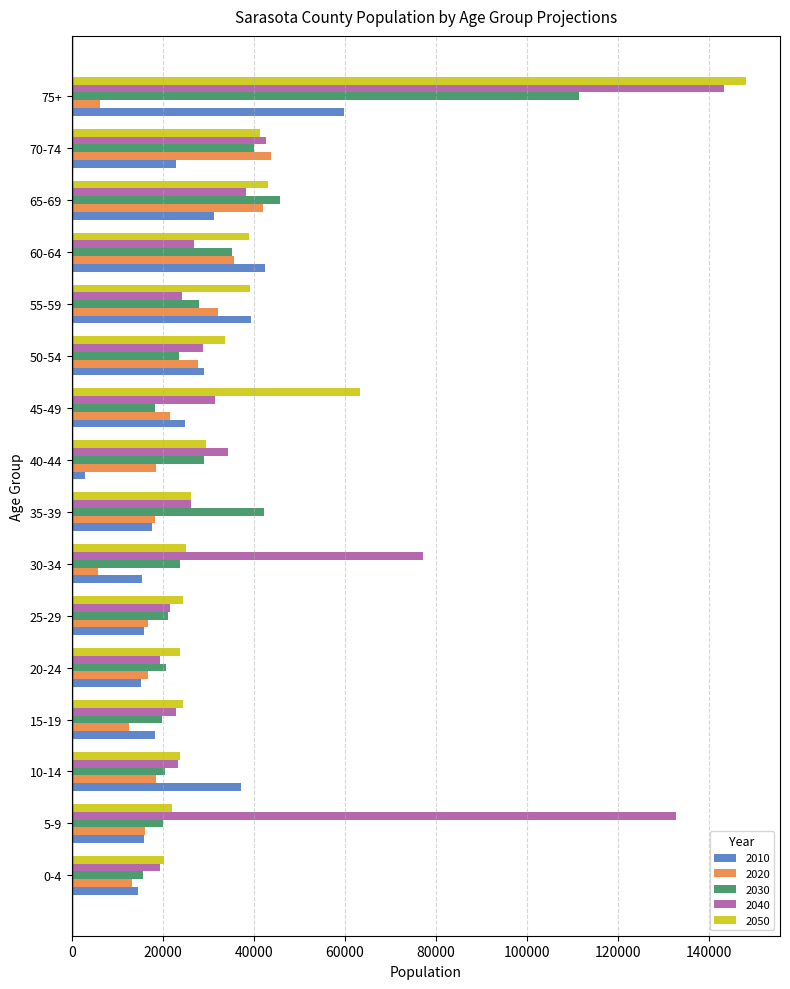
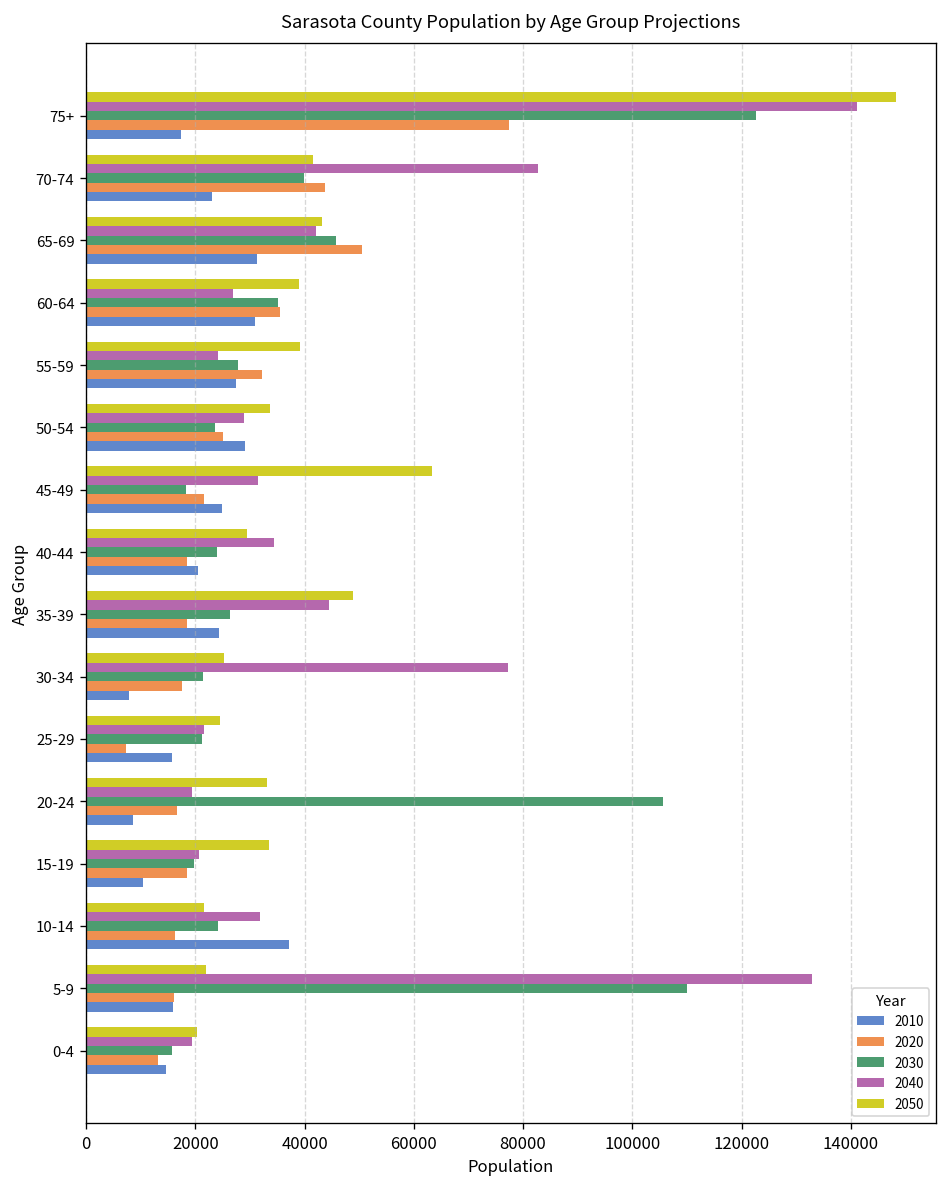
  {
    "2010": {
-     "75+": 60000,
+     "75+": 17000,
      "70-74": 23000,
      "65-69": 31000,
-     "60-64": 43000,
-     "55-59": 39000,
+     "60-64": 31000,
+     "55-59": 27000,
      "50-54": 29000,
      "45-49": 25000,
-     "40-44": 3000,
-     "35-39": 18000,
-     "30-34": 15000,
+     "40-44": 20000,
+     "35-39": 24000,
+     "30-34": 8000,
      "25-29": 16000,
-     "20-24": 15000,
-     "15-19": 18000,
+     "20-24": 9000,
+     "15-19": 10000,
      "10-14": 37000,
      "5-9": 16000,
      "0-4": 15000
    },
    "2020": {
-     "75+": 6000,
+     "75+": 77000,
      "70-74": 44000,
-     "65-69": 42000,
+     "65-69": 51000,
      "60-64": 36000,
      "55-59": 32000,
-     "50-54": 28000,
+     "50-54": 25000,
      "45-49": 22000,
      "40-44": 19000,
      "35-39": 18000,
-     "30-34": 6000,
-     "25-29": 17000,
+     "30-34": 18000,
+     "25-29": 7000,
      "20-24": 17000,
-     "15-19": 13000,
-     "10-14": 19000,
+     "15-19": 18000,
+     "10-14": 16000,
      "5-9": 16000,
      "0-4": 13000
    },
    "2030": {
-     "75+": 111000,
+     "75+": 123000,
      "70-74": 40000,
      "65-69": 46000,
      "60-64": 35000,
      "55-59": 28000,
      "50-54": 24000,
      "45-49": 18000,
-     "40-44": 29000,
-     "35-39": 42000,
-     "30-34": 24000,
+     "40-44": 24000,
+     "35-39": 26000,
+     "30-34": 22000,
      "25-29": 21000,
-     "20-24": 21000,
+     "20-24": 106000,
      "15-19": 20000,
-     "10-14": 20000,
-     "5-9": 20000,
+     "10-14": 24000,
+     "5-9": 110000,
      "0-4": 16000
    },
    "2040": {
-     "75+": 143000,
-     "70-74": 43000,
-     "65-69": 38000,
+     "75+": 141000,
+     "70-74": 83000,
+     "65-69": 42000,
      "60-64": 27000,
      "55-59": 24000,
      "50-54": 29000,
      "45-49": 31000,
      "40-44": 34000,
-     "35-39": 26000,
+     "35-39": 45000,
      "30-34": 77000,
      "25-29": 22000,
      "20-24": 19000,
-     "15-19": 23000,
-     "10-14": 23000,
+     "15-19": 21000,
+     "10-14": 32000,
      "5-9": 133000,
      "0-4": 19000
    },
    "2050": {
      "75+": 148000,
      "70-74": 41000,
      "65-69": 43000,
      "60-64": 39000,
      "55-59": 39000,
      "50-54": 34000,
      "45-49": 63000,
      "40-44": 29000,
-     "35-39": 26000,
+     "35-39": 49000,
      "30-34": 25000,
      "25-29": 24000,
-     "20-24": 24000,
-     "15-19": 24000,
-     "10-14": 24000,
+     "20-24": 33000,
+     "15-19": 33000,
+     "10-14": 22000,
      "5-9": 22000,
      "0-4": 20000
    }
  }
